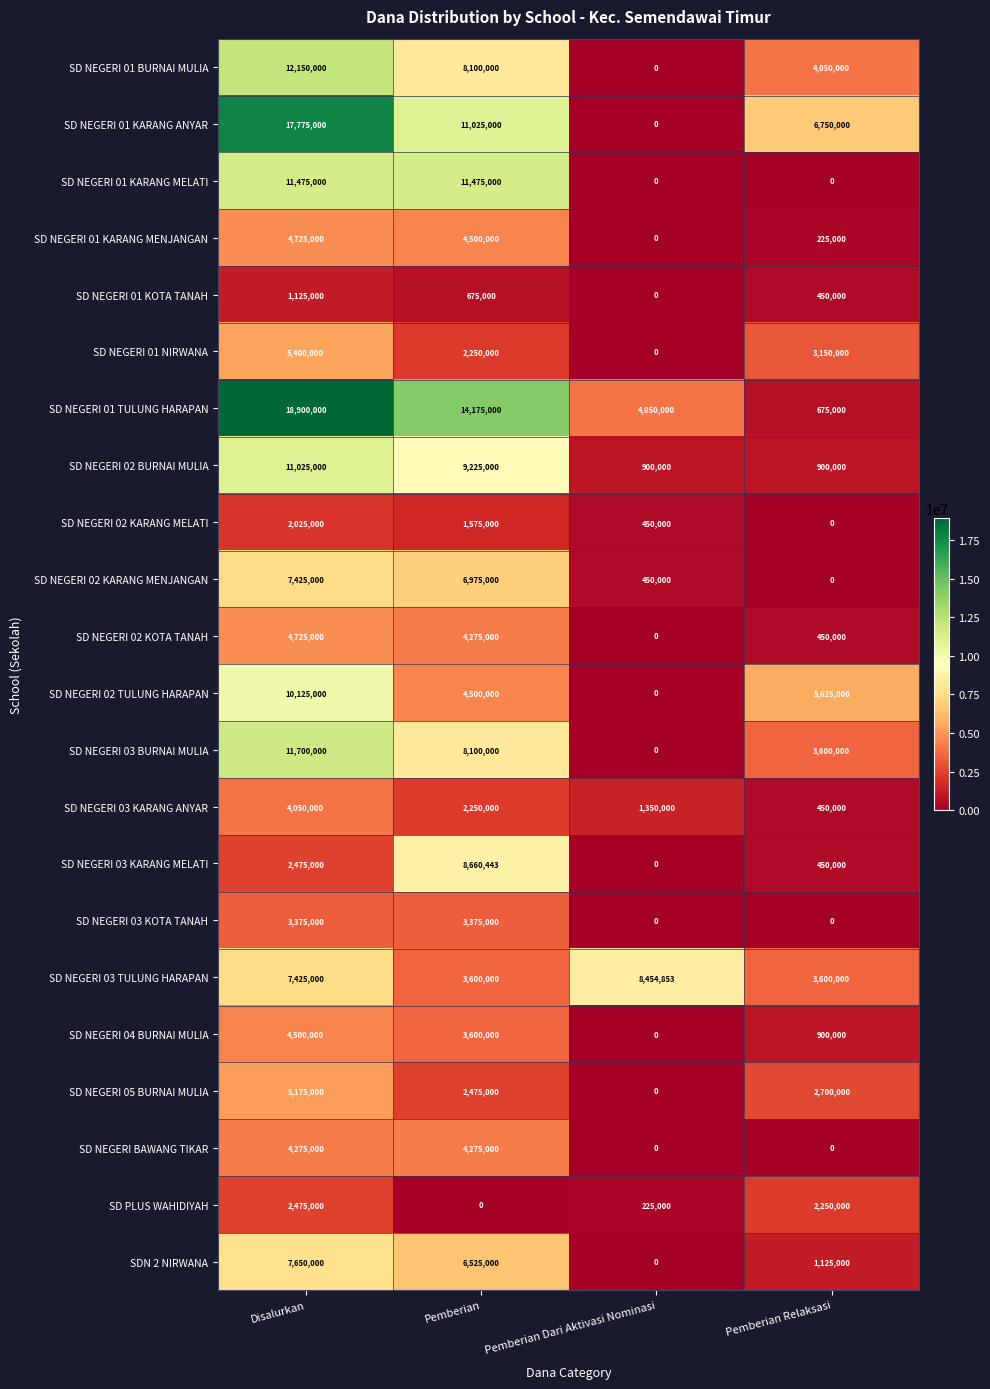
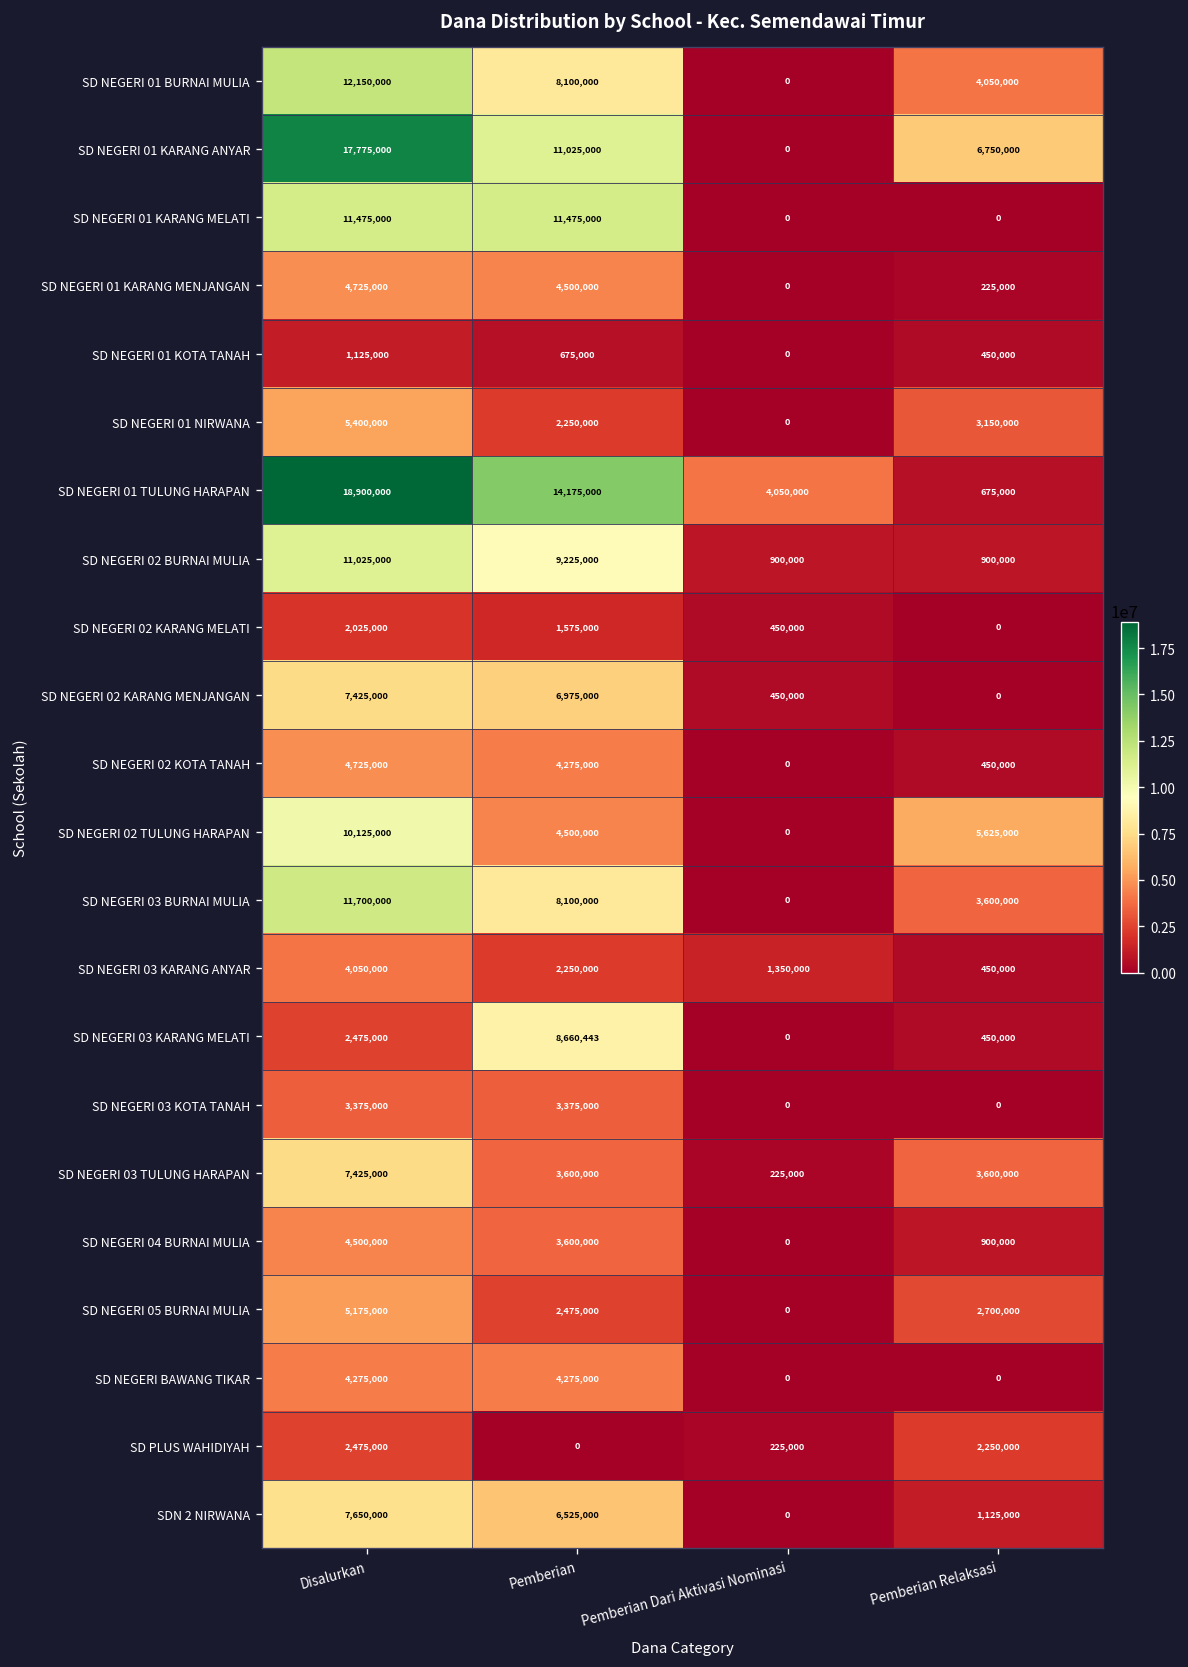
  {
    "SD NEGERI 01 BURNAI MULIA": {
      "Disalurkan": "12,150,000",
      "Pemberian": "8,100,000",
      "Pemberian Dari Aktivasi Nominasi": "0",
      "Pemberian Relaksasi": "4,050,000"
    },
    "SD NEGERI 01 KARANG ANYAR": {
      "Disalurkan": "17,775,000",
      "Pemberian": "11,025,000",
      "Pemberian Dari Aktivasi Nominasi": "0",
      "Pemberian Relaksasi": "6,750,000"
    },
    "SD NEGERI 01 KARANG MELATI": {
      "Disalurkan": "11,475,000",
      "Pemberian": "11,475,000",
      "Pemberian Dari Aktivasi Nominasi": "0",
      "Pemberian Relaksasi": "0"
    },
    "SD NEGERI 01 KARANG MENJANGAN": {
      "Disalurkan": "4,725,000",
      "Pemberian": "4,500,000",
      "Pemberian Dari Aktivasi Nominasi": "0",
      "Pemberian Relaksasi": "225,000"
    },
    "SD NEGERI 01 KOTA TANAH": {
      "Disalurkan": "1,125,000",
      "Pemberian": "675,000",
      "Pemberian Dari Aktivasi Nominasi": "0",
      "Pemberian Relaksasi": "450,000"
    },
    "SD NEGERI 01 NIRWANA": {
      "Disalurkan": "5,400,000",
      "Pemberian": "2,250,000",
      "Pemberian Dari Aktivasi Nominasi": "0",
      "Pemberian Relaksasi": "3,150,000"
    },
    "SD NEGERI 01 TULUNG HARAPAN": {
      "Disalurkan": "18,900,000",
      "Pemberian": "14,175,000",
      "Pemberian Dari Aktivasi Nominasi": "4,050,000",
      "Pemberian Relaksasi": "675,000"
    },
    "SD NEGERI 02 BURNAI MULIA": {
      "Disalurkan": "11,025,000",
      "Pemberian": "9,225,000",
      "Pemberian Dari Aktivasi Nominasi": "900,000",
      "Pemberian Relaksasi": "900,000"
    },
    "SD NEGERI 02 KARANG MELATI": {
      "Disalurkan": "2,025,000",
      "Pemberian": "1,575,000",
      "Pemberian Dari Aktivasi Nominasi": "450,000",
      "Pemberian Relaksasi": "0"
    },
    "SD NEGERI 02 KARANG MENJANGAN": {
      "Disalurkan": "7,425,000",
      "Pemberian": "6,975,000",
      "Pemberian Dari Aktivasi Nominasi": "450,000",
      "Pemberian Relaksasi": "0"
    },
    "SD NEGERI 02 KOTA TANAH": {
      "Disalurkan": "4,725,000",
      "Pemberian": "4,275,000",
      "Pemberian Dari Aktivasi Nominasi": "0",
      "Pemberian Relaksasi": "450,000"
    },
    "SD NEGERI 02 TULUNG HARAPAN": {
      "Disalurkan": "10,125,000",
      "Pemberian": "4,500,000",
      "Pemberian Dari Aktivasi Nominasi": "0",
      "Pemberian Relaksasi": "5,625,000"
    },
    "SD NEGERI 03 BURNAI MULIA": {
      "Disalurkan": "11,700,000",
      "Pemberian": "8,100,000",
      "Pemberian Dari Aktivasi Nominasi": "0",
      "Pemberian Relaksasi": "3,600,000"
    },
    "SD NEGERI 03 KARANG ANYAR": {
      "Disalurkan": "4,050,000",
      "Pemberian": "2,250,000",
      "Pemberian Dari Aktivasi Nominasi": "1,350,000",
      "Pemberian Relaksasi": "450,000"
    },
    "SD NEGERI 03 KARANG MELATI": {
      "Disalurkan": "2,475,000",
      "Pemberian": "8,660,443",
      "Pemberian Dari Aktivasi Nominasi": "0",
      "Pemberian Relaksasi": "450,000"
    },
    "SD NEGERI 03 KOTA TANAH": {
      "Disalurkan": "3,375,000",
      "Pemberian": "3,375,000",
      "Pemberian Dari Aktivasi Nominasi": "0",
      "Pemberian Relaksasi": "0"
    },
    "SD NEGERI 03 TULUNG HARAPAN": {
      "Disalurkan": "7,425,000",
      "Pemberian": "3,600,000",
-     "Pemberian Dari Aktivasi Nominasi": "8,454,853",
+     "Pemberian Dari Aktivasi Nominasi": "225,000",
      "Pemberian Relaksasi": "3,600,000"
    },
    "SD NEGERI 04 BURNAI MULIA": {
      "Disalurkan": "4,500,000",
      "Pemberian": "3,600,000",
      "Pemberian Dari Aktivasi Nominasi": "0",
      "Pemberian Relaksasi": "900,000"
    },
    "SD NEGERI 05 BURNAI MULIA": {
      "Disalurkan": "5,175,000",
      "Pemberian": "2,475,000",
      "Pemberian Dari Aktivasi Nominasi": "0",
      "Pemberian Relaksasi": "2,700,000"
    },
    "SD NEGERI BAWANG TIKAR": {
      "Disalurkan": "4,275,000",
      "Pemberian": "4,275,000",
      "Pemberian Dari Aktivasi Nominasi": "0",
      "Pemberian Relaksasi": "0"
    },
    "SD PLUS WAHIDIYAH": {
      "Disalurkan": "2,475,000",
      "Pemberian": "0",
      "Pemberian Dari Aktivasi Nominasi": "225,000",
      "Pemberian Relaksasi": "2,250,000"
    },
    "SDN 2 NIRWANA": {
      "Disalurkan": "7,650,000",
      "Pemberian": "6,525,000",
      "Pemberian Dari Aktivasi Nominasi": "0",
      "Pemberian Relaksasi": "1,125,000"
    }
  }
